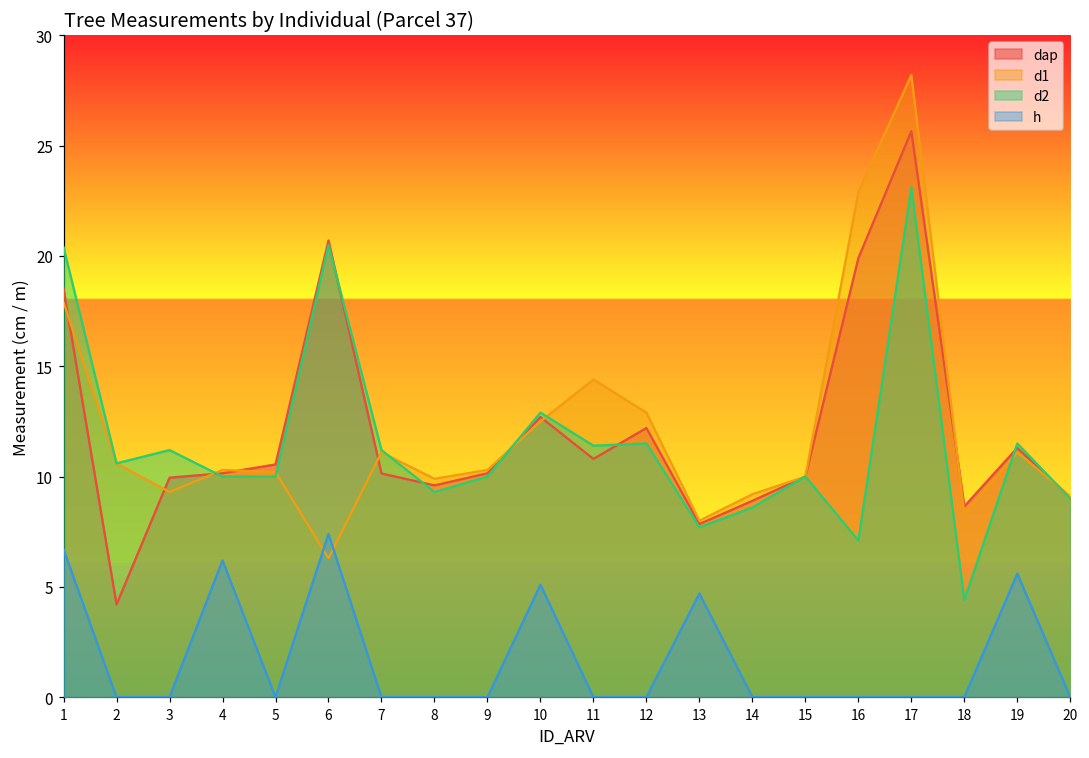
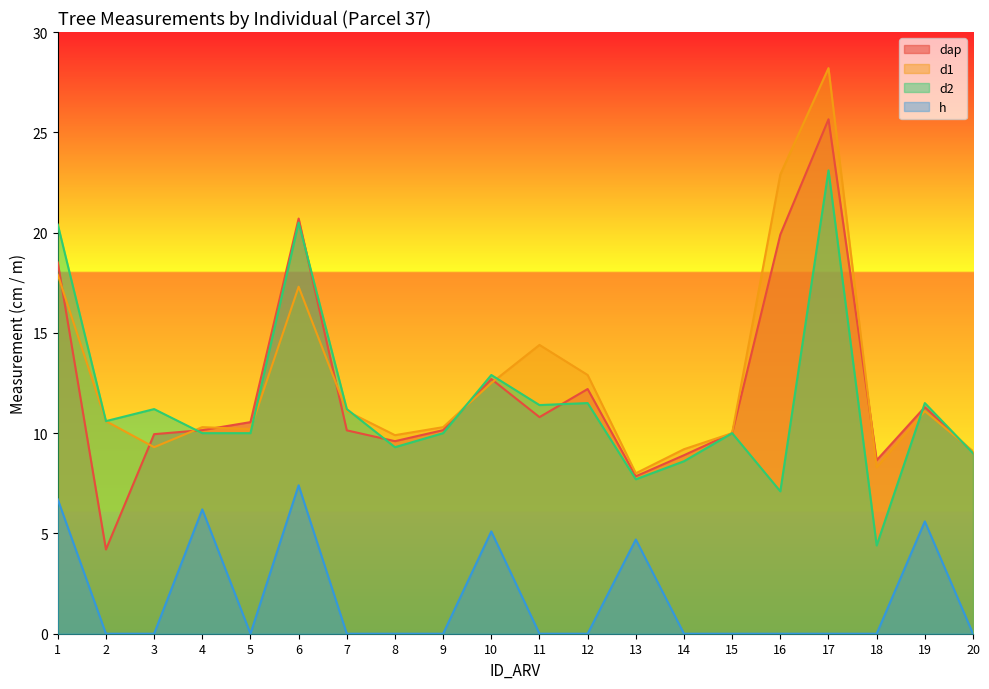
  {
    "dap": {
      "1": 18.5,
      "2": 4.2,
      "3": 10.0,
      "4": 10.2,
      "5": 10.6,
      "6": 20.7,
      "7": 10.1,
      "8": 9.6,
      "9": 10.2,
      "10": 12.7,
      "11": 10.8,
      "12": 12.2,
      "13": 7.9,
      "14": 8.9,
      "16": 19.9,
      "17": 25.7,
      "18": 8.7,
      "19": 11.3
    },
    "d1": {
      "1": 17.9,
      "3": 9.3,
      "4": 10.3,
      "5": 10.2,
-     "6": 6.3,
+     "6": 17.3,
      "8": 9.9,
      "9": 10.3,
      "10": 12.5,
      "11": 14.4,
      "12": 12.9,
      "13": 8.0,
      "14": 9.2,
      "16": 22.9,
      "17": 28.2,
      "18": 8.3,
      "19": 11.1
    },
    "d2": {
      "1": 20.4,
      "3": 11.2,
      "4": 10.0,
      "5": 10.0,
      "6": 20.5,
      "8": 9.3,
      "9": 10.0,
      "10": 12.9,
      "11": 11.4,
      "12": 11.5,
      "13": 7.7,
      "14": 8.6,
      "16": 7.1,
      "17": 23.1,
      "18": 4.4,
      "19": 11.5
    },
    "h": {
      "1": 6.7,
      "2": 0.0,
      "3": 0.0,
      "4": 6.2,
      "5": 0.0,
      "6": 7.4,
      "7": 0.0,
      "8": 0.0,
      "9": 0.0,
      "10": 5.1,
      "11": 0.0,
      "12": 0.0,
      "13": 4.7,
      "14": 0.0,
      "15": 0.0,
      "16": 0.0,
      "17": 0.0,
      "18": 0.0,
      "19": 5.6,
      "20": 0.0
    }
  }
